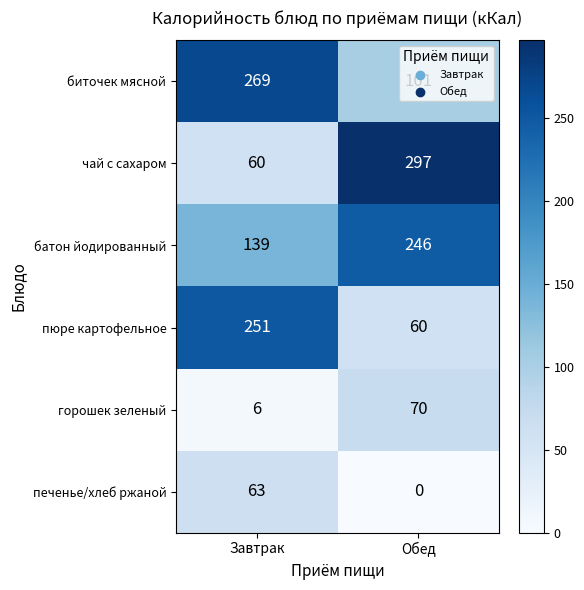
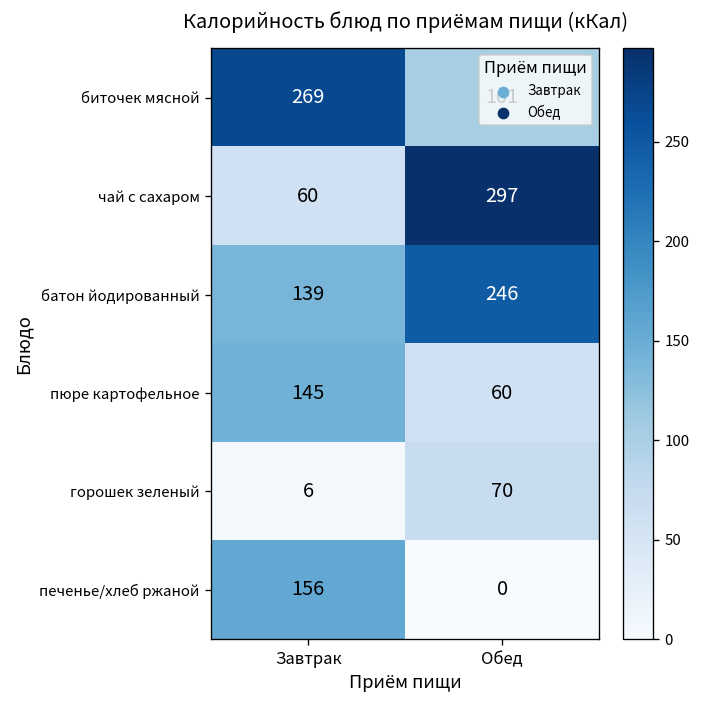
  {
    "биточек мясной": {
      "Завтрак": 269
    },
    "чай с сахаром": {
      "Завтрак": 60,
      "Обед": 297
    },
    "батон йодированный": {
      "Завтрак": 139,
      "Обед": 246
    },
    "пюре картофельное": {
-     "Завтрак": 251,
+     "Завтрак": 145,
      "Обед": 60
    },
    "горошек зеленый": {
      "Завтрак": 6,
      "Обед": 70
    },
    "печенье/хлеб ржаной": {
-     "Завтрак": 63,
+     "Завтрак": 156,
      "Обед": 0
    }
  }
